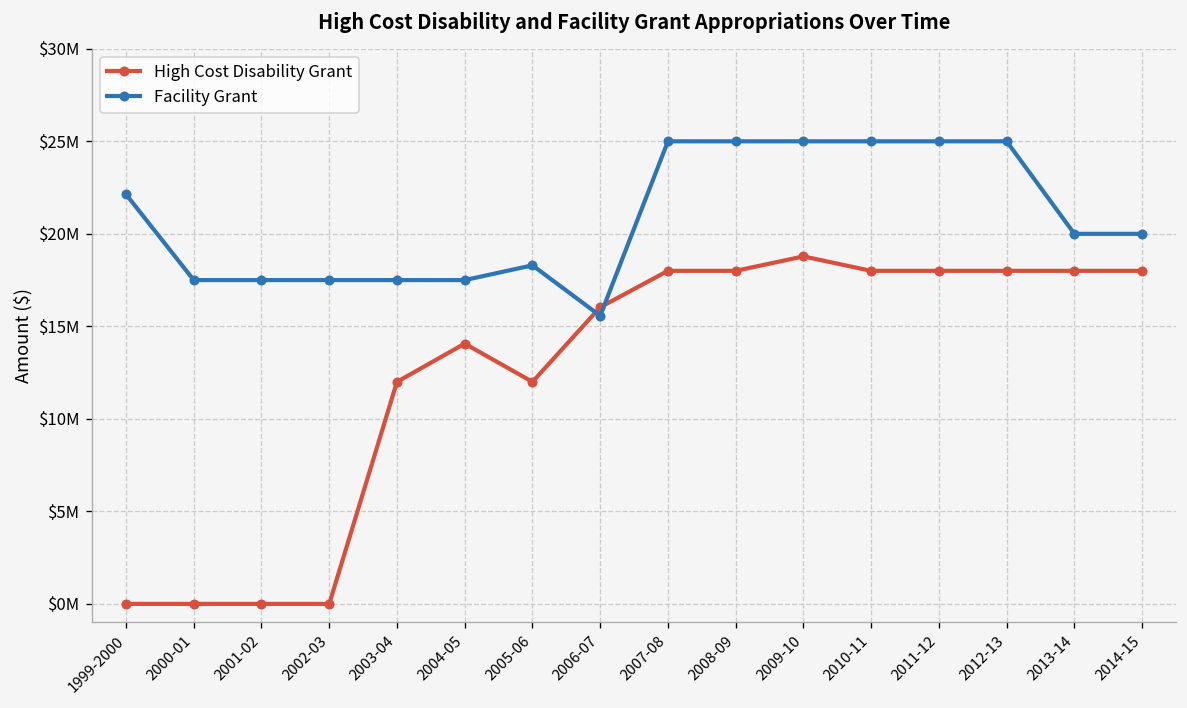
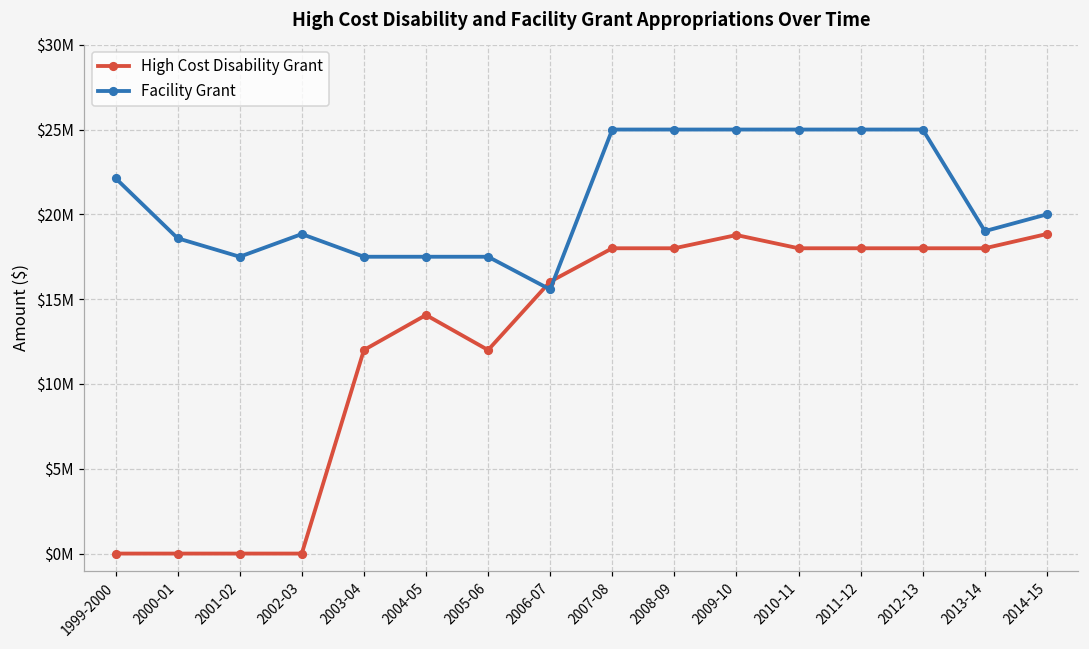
  {
    "High Cost Disability Grant": {
      "1999-2000": "$0",
      "2000-01": "$0",
      "2001-02": "$0",
      "2002-03": "$0",
      "2003-04": "$12000000",
      "2004-05": "$14100000",
      "2005-06": "$12000000",
      "2006-07": "$16000000",
      "2007-08": "$18000000",
      "2008-09": "$18000000",
      "2009-10": "$18800000",
      "2010-11": "$18000000",
      "2011-12": "$18000000",
      "2012-13": "$18000000",
      "2013-14": "$18000000",
-     "2014-15": "$18000000"
+     "2014-15": "$18800000"
    },
    "Facility Grant": {
      "1999-2000": "$22100000",
-     "2000-01": "$17500000",
+     "2000-01": "$18600000",
      "2001-02": "$17500000",
-     "2002-03": "$17500000",
+     "2002-03": "$18800000",
      "2003-04": "$17500000",
      "2004-05": "$17500000",
-     "2005-06": "$18300000",
+     "2005-06": "$17500000",
      "2006-07": "$15600000",
      "2007-08": "$25000000",
      "2008-09": "$25000000",
      "2009-10": "$25000000",
      "2010-11": "$25000000",
      "2011-12": "$25000000",
      "2012-13": "$25000000",
-     "2013-14": "$20000000",
+     "2013-14": "$19000000",
      "2014-15": "$20000000"
    }
  }
